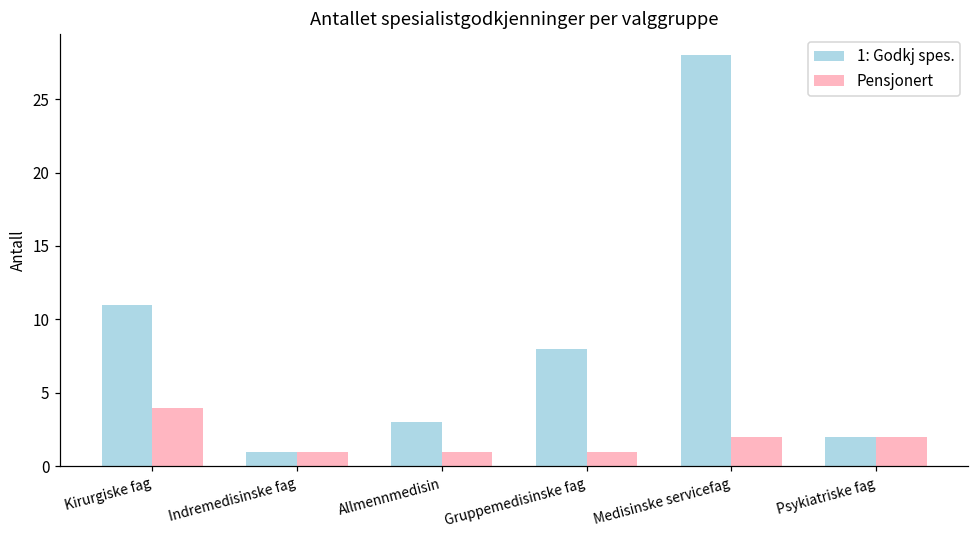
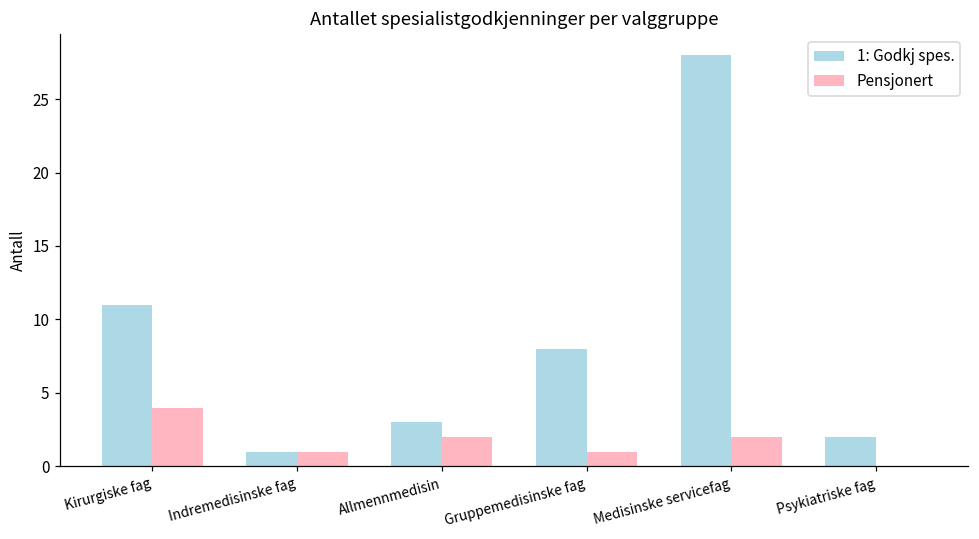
  {
    "1: Godkj spes.": {
      "Kirurgiske fag": 11,
      "Indremedisinske fag": 1,
      "Allmennmedisin": 3,
      "Gruppemedisinske fag": 8,
      "Medisinske servicefag": 28,
      "Psykiatriske fag": 2
    },
    "Pensjonert": {
      "Kirurgiske fag": 4,
      "Indremedisinske fag": 1,
-     "Allmennmedisin": 1,
+     "Allmennmedisin": 2,
      "Gruppemedisinske fag": 1,
      "Medisinske servicefag": 2,
-     "Psykiatriske fag": 2
+     "Psykiatriske fag": 0
    }
  }
